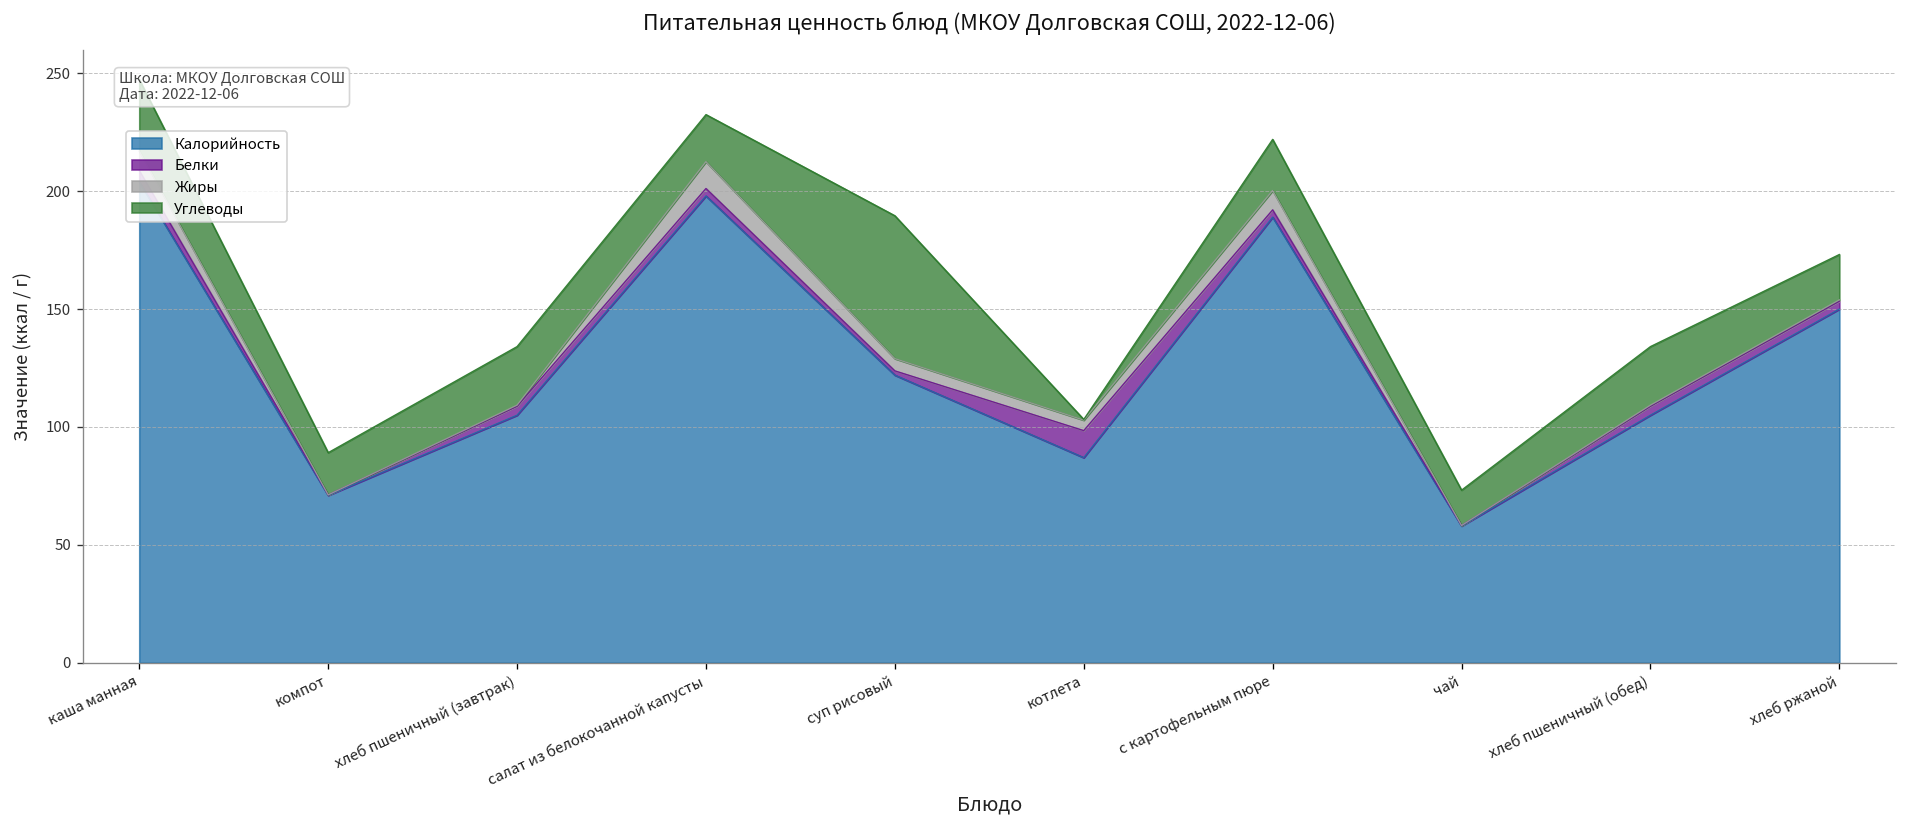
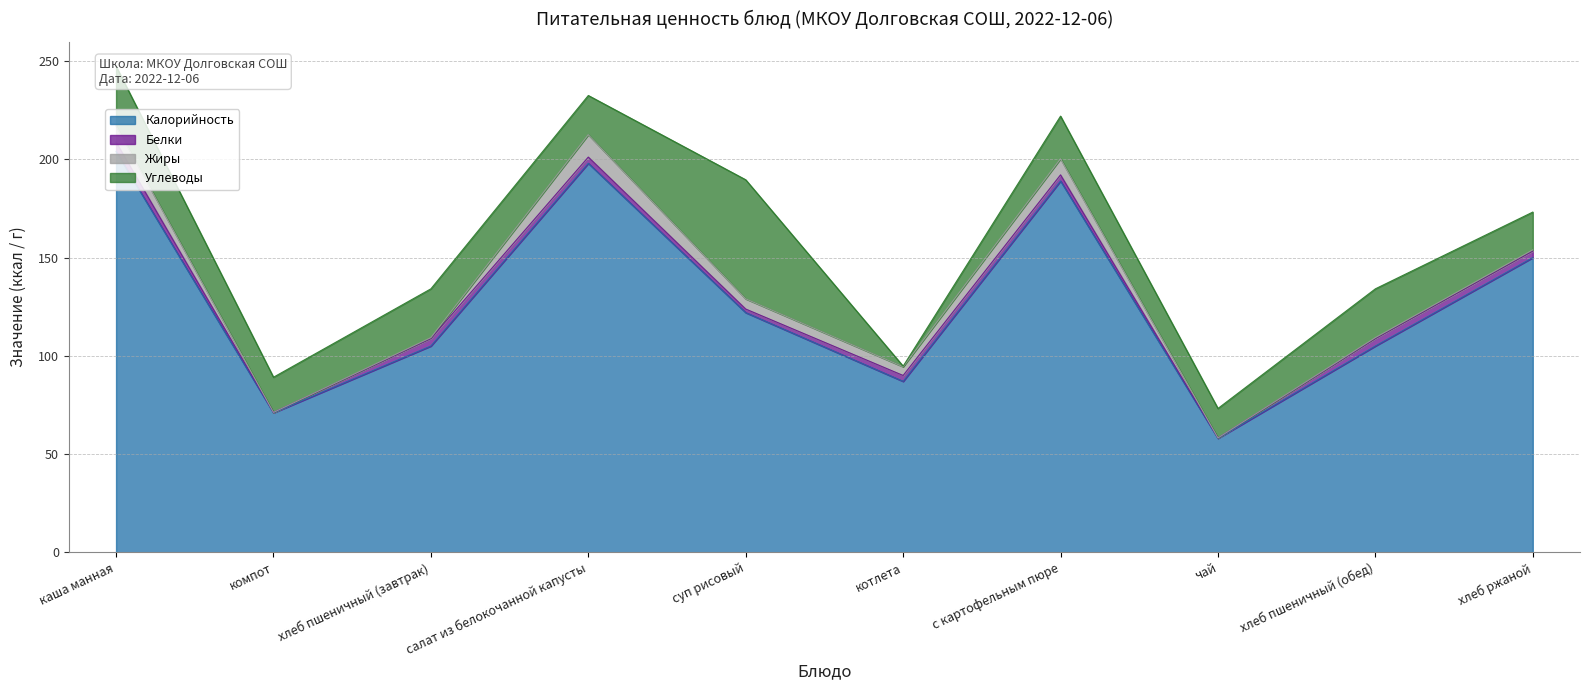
  {
    "Калорийность": {
      "хлеб пшеничный (завтрак)": 105,
      "салат из белокочанной капусты": 198,
      "суп рисовый": 122,
      "котлета": 87,
      "с картофельным пюре": 189,
      "хлеб пшеничный (обед)": 105,
      "хлеб ржаной": 150
    },
    "Белки": {
      "салат из белокочанной капусты": 3,
      "суп рисовый": 2,
-     "котлета": 11,
+     "котлета": 3,
      "с картофельным пюре": 3
    },
    "Жиры": {
      "салат из белокочанной капусты": 11,
      "суп рисовый": 5,
      "с картофельным пюре": 8
    },
    "Углеводы": {
      "компот": 18,
      "хлеб пшеничный (завтрак)": 25,
      "салат из белокочанной капусты": 20,
      "суп рисовый": 61,
      "с картофельным пюре": 22,
      "чай": 15,
      "хлеб пшеничный (обед)": 25,
      "хлеб ржаной": 19
    }
  }
